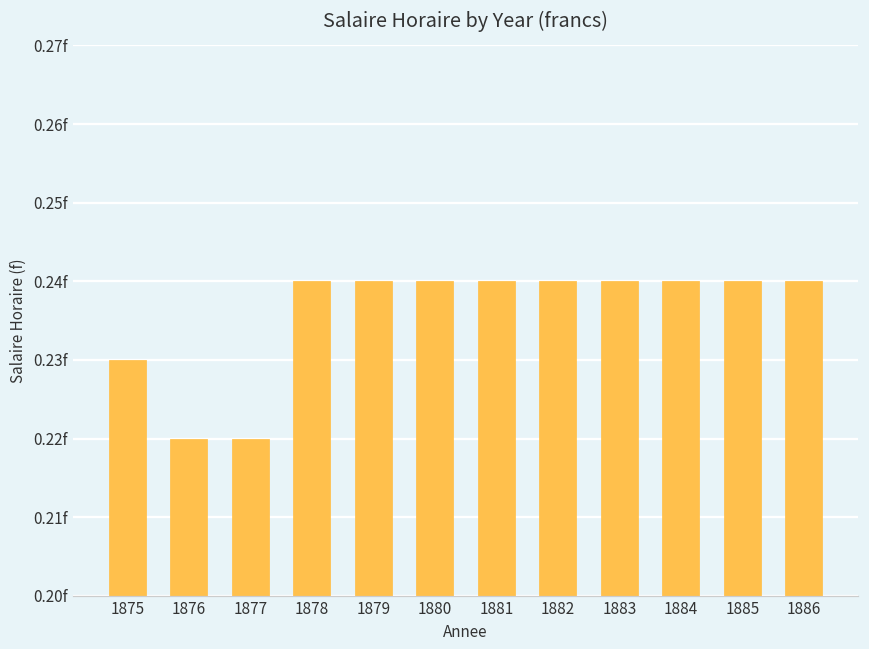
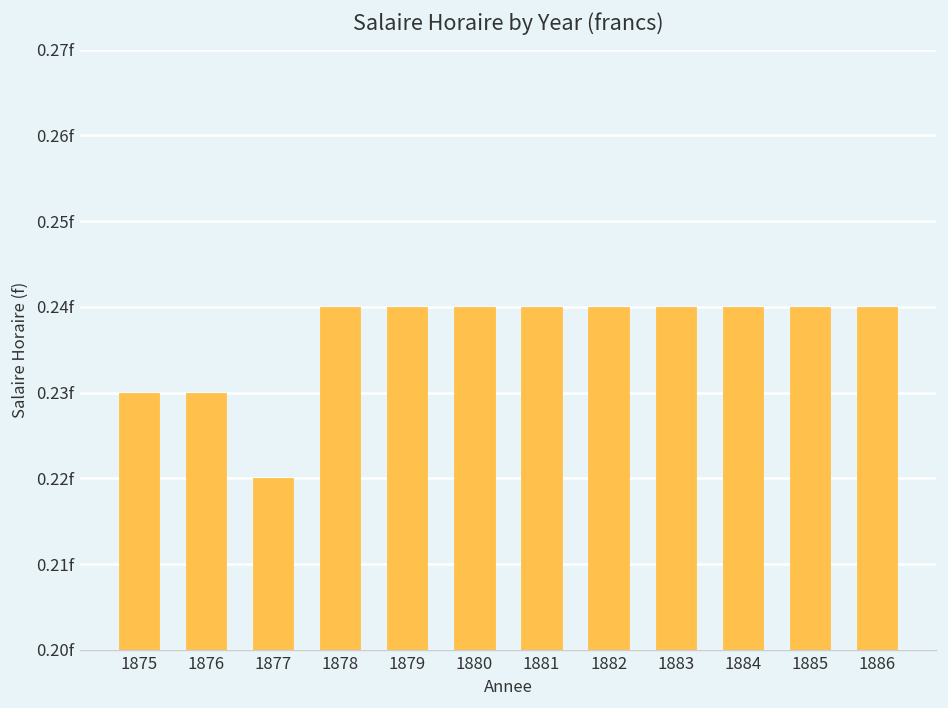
  {
    "1875": "0.23f",
-   "1876": "0.22f",
+   "1876": "0.23f",
    "1877": "0.22f",
    "1878": "0.24f",
    "1879": "0.24f",
    "1880": "0.24f",
    "1881": "0.24f",
    "1882": "0.24f",
    "1883": "0.24f",
    "1884": "0.24f",
    "1885": "0.24f",
    "1886": "0.24f"
  }
